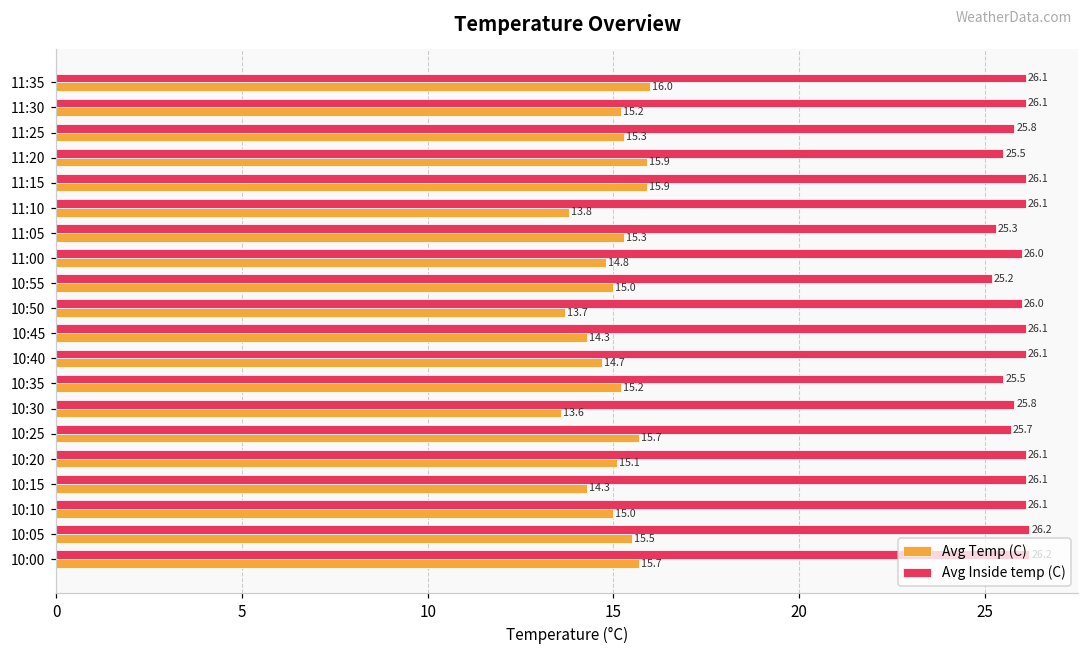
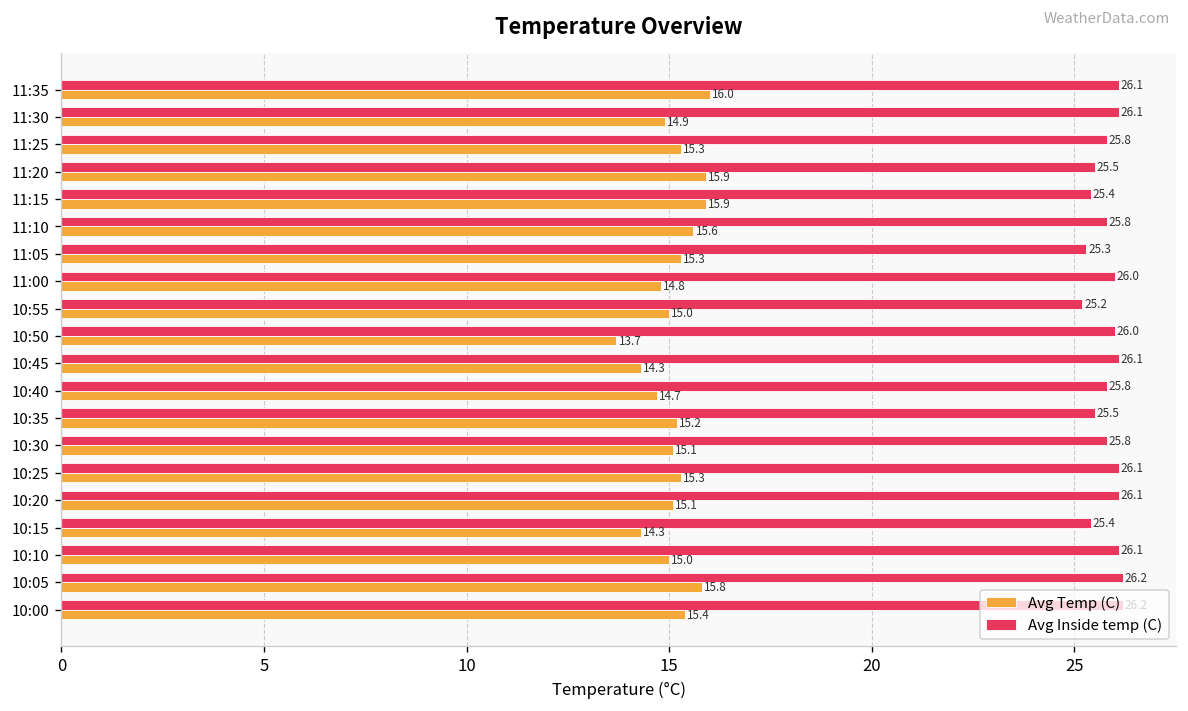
  {
    "Avg Temp (C)": {
      "11:35": 16.0,
-     "11:30": 15.2,
+     "11:30": 14.9,
      "11:25": 15.3,
      "11:20": 15.9,
      "11:15": 15.9,
-     "11:10": 13.8,
+     "11:10": 15.6,
      "11:05": 15.3,
      "11:00": 14.8,
      "10:55": 15.0,
      "10:50": 13.7,
      "10:45": 14.3,
      "10:40": 14.7,
      "10:35": 15.2,
-     "10:30": 13.6,
-     "10:25": 15.7,
+     "10:30": 15.1,
+     "10:25": 15.3,
      "10:20": 15.1,
      "10:15": 14.3,
      "10:10": 15.0,
-     "10:05": 15.5,
-     "10:00": 15.7
+     "10:05": 15.8,
+     "10:00": 15.4
    },
    "Avg Inside temp (C)": {
      "11:35": 26.1,
      "11:30": 26.1,
      "11:25": 25.8,
      "11:20": 25.5,
-     "11:15": 26.1,
-     "11:10": 26.1,
+     "11:15": 25.4,
+     "11:10": 25.8,
      "11:05": 25.3,
      "11:00": 26.0,
      "10:55": 25.2,
      "10:50": 26.0,
      "10:45": 26.1,
-     "10:40": 26.1,
+     "10:40": 25.8,
      "10:35": 25.5,
      "10:30": 25.8,
-     "10:25": 25.7,
+     "10:25": 26.1,
      "10:20": 26.1,
-     "10:15": 26.1,
+     "10:15": 25.4,
      "10:10": 26.1,
      "10:05": 26.2
    }
  }
